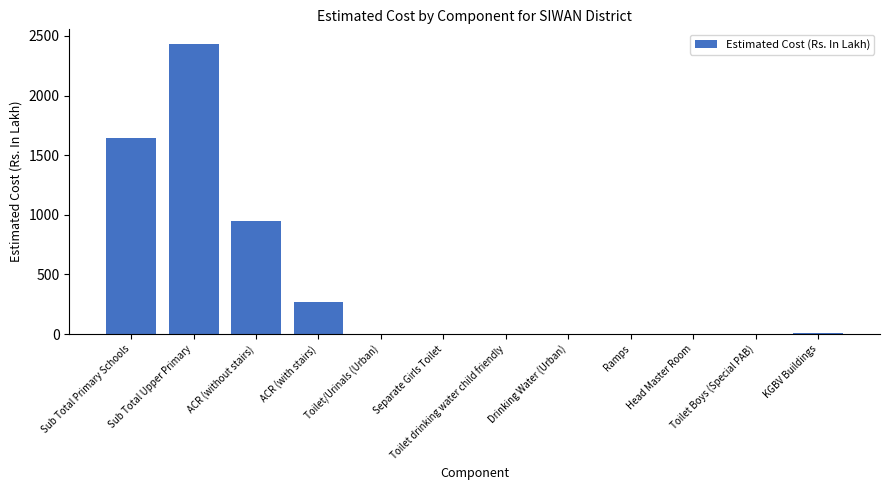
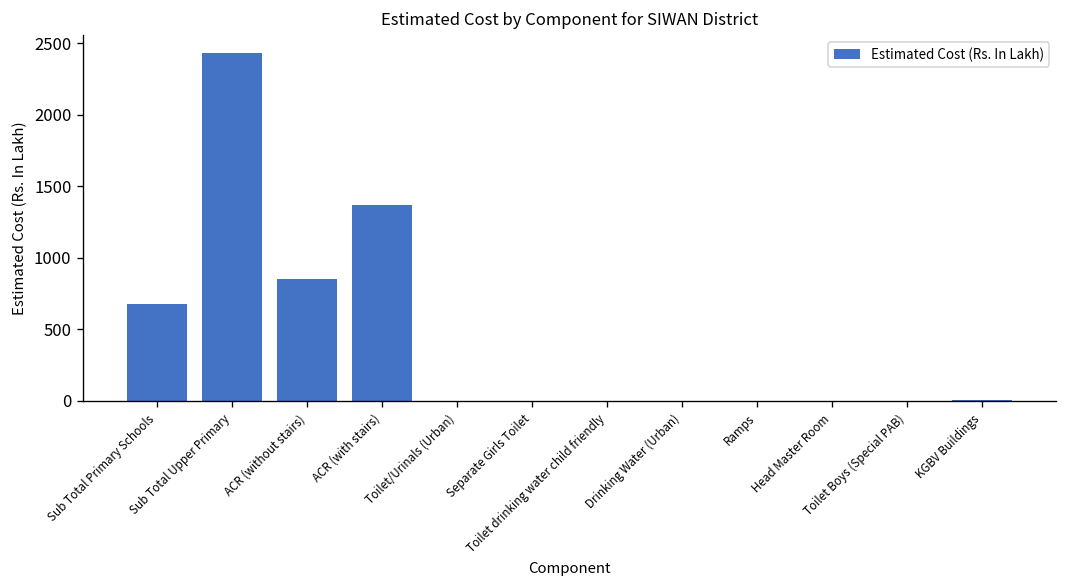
  {
-   "Sub Total Primary Schools": 1650,
+   "Sub Total Primary Schools": 680,
    "Sub Total Upper Primary": 2430,
-   "ACR (without stairs)": 950,
-   "ACR (with stairs)": 270,
+   "ACR (without stairs)": 850,
+   "ACR (with stairs)": 1370,
    "Toilet/Urinals (Urban)": 0,
    "Separate Girls Toilet": 0,
    "Toilet drinking water child friendly": 0,
    "Drinking Water (Urban)": 0,
    "Ramps": 0,
    "Head Master Room": 0,
    "Toilet Boys (Special PAB)": 0
  }
